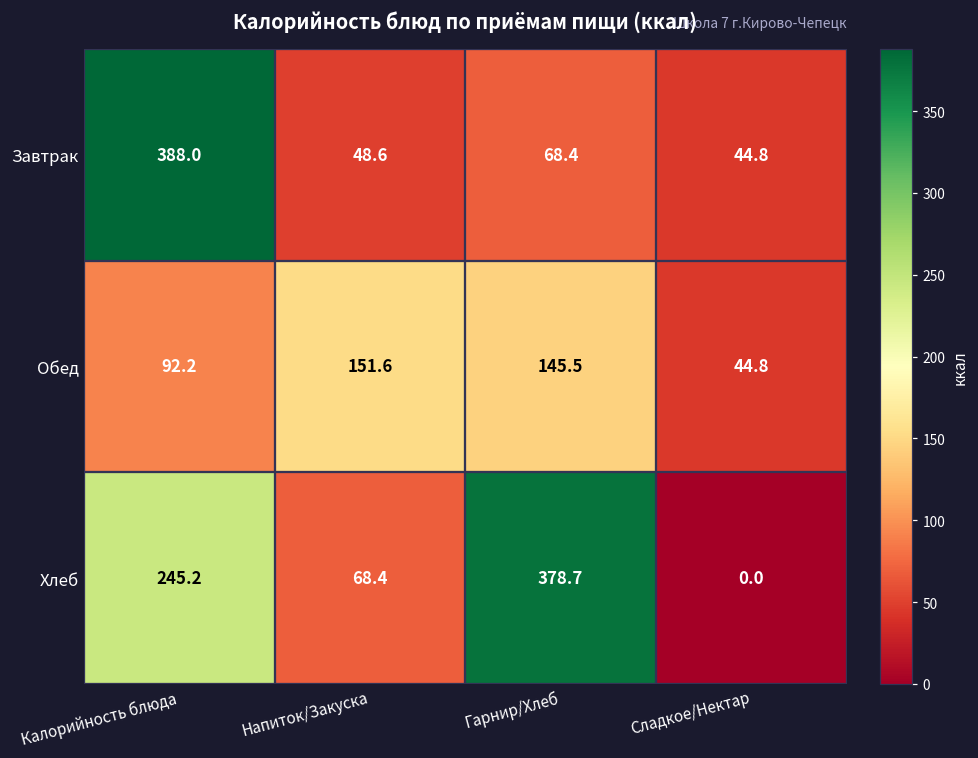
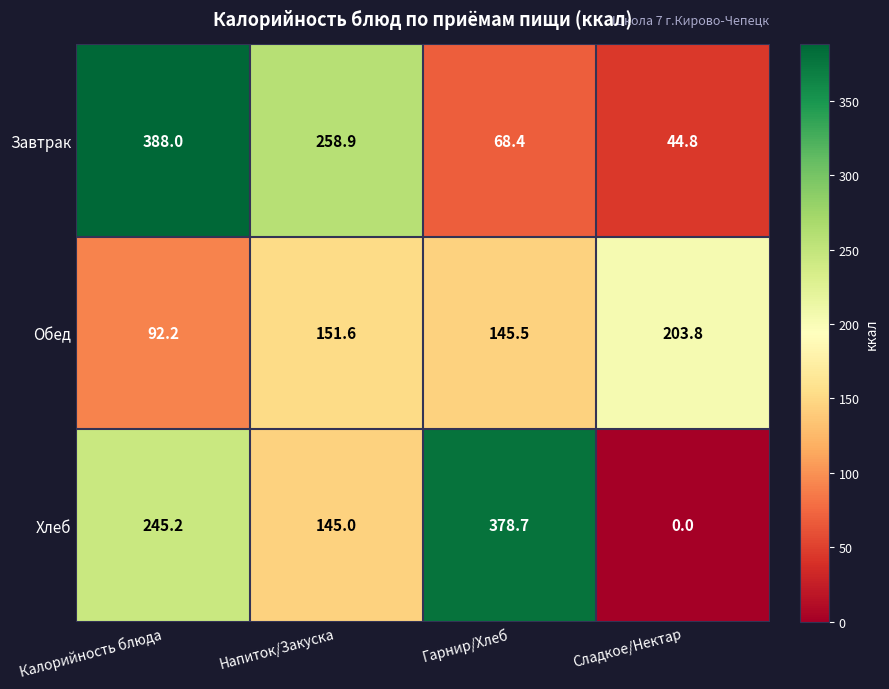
  {
    "Завтрак": {
      "Калорийность блюда": 388.0,
-     "Напиток/Закуска": 48.6,
+     "Напиток/Закуска": 258.9,
      "Гарнир/Хлеб": 68.4,
      "Сладкое/Нектар": 44.8
    },
    "Обед": {
      "Калорийность блюда": 92.2,
      "Напиток/Закуска": 151.6,
      "Гарнир/Хлеб": 145.5,
-     "Сладкое/Нектар": 44.8
+     "Сладкое/Нектар": 203.8
    },
    "Хлеб": {
      "Калорийность блюда": 245.2,
-     "Напиток/Закуска": 68.4,
+     "Напиток/Закуска": 145.0,
      "Гарнир/Хлеб": 378.7,
      "Сладкое/Нектар": 0.0
    }
  }
